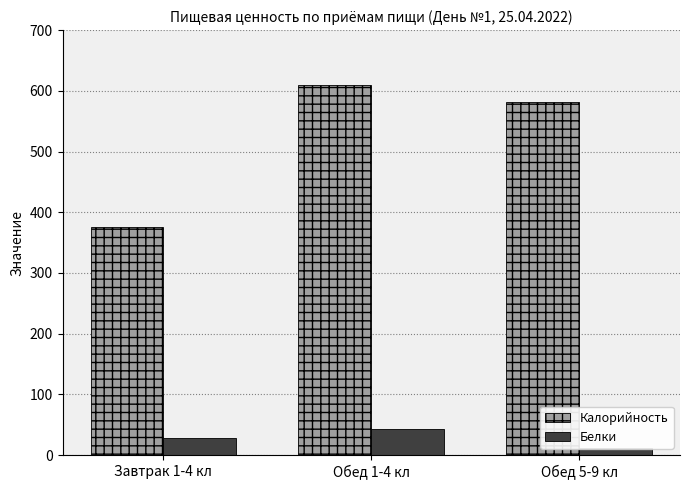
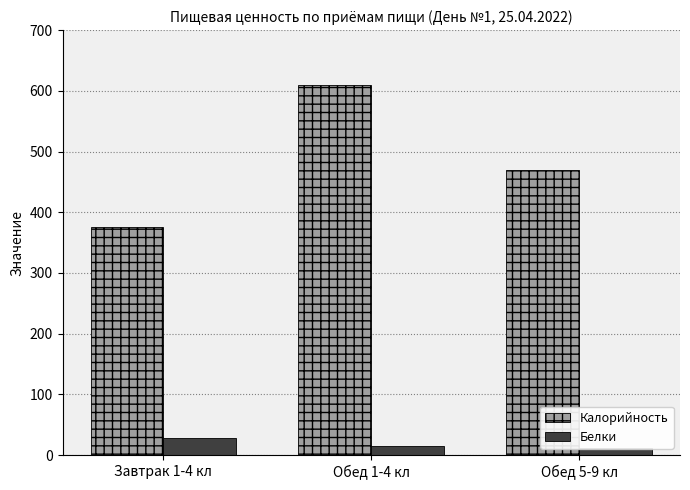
  {
    "Калорийность": {
      "Завтрак 1-4 кл": 380,
      "Обед 1-4 кл": 610,
-     "Обед 5-9 кл": 580
+     "Обед 5-9 кл": 470
    },
    "Белки": {
      "Завтрак 1-4 кл": 30,
-     "Обед 1-4 кл": 40
+     "Обед 1-4 кл": 10
    }
  }
